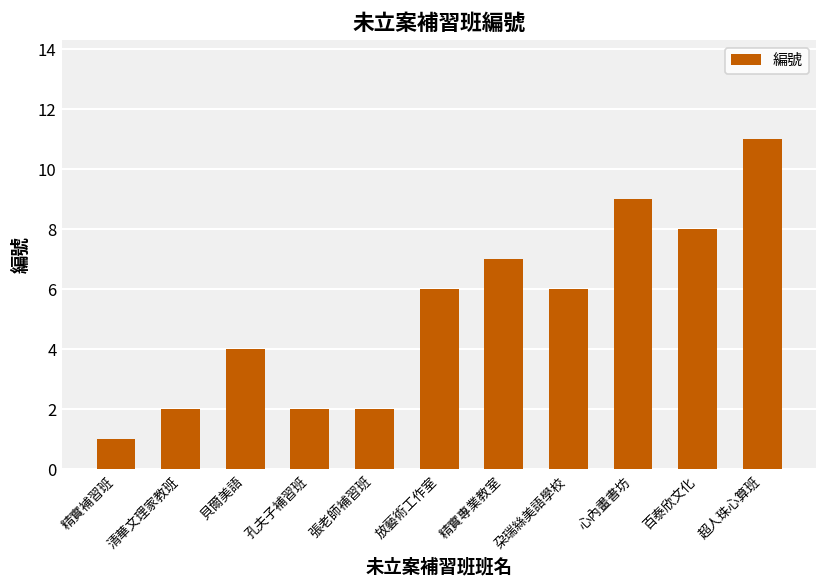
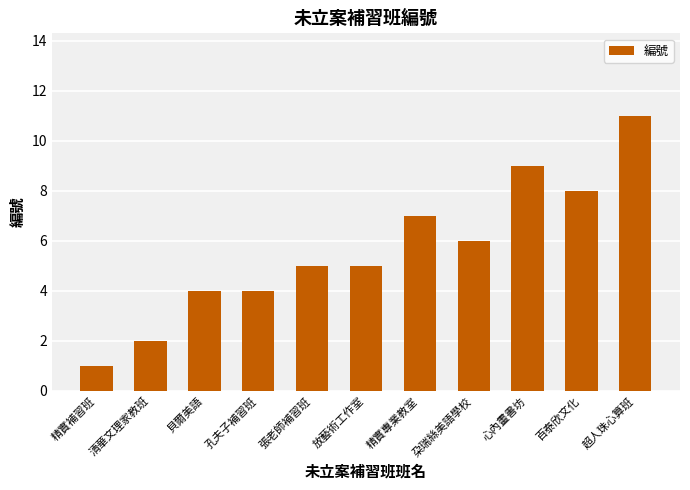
  {
    "精實補習班": 1,
    "清華文理家教班": 2,
    "貝爾美語": 4,
-   "孔夫子補習班": 2,
-   "張老師補習班": 2,
-   "放藝術工作室": 6,
+   "孔夫子補習班": 4,
+   "張老師補習班": 5,
+   "放藝術工作室": 5,
    "精實專業教室": 7,
    "朶瑞絲美語學校": 6,
    "心內畫書坊": 9,
    "百泰欣文化": 8,
    "超人珠心算班": 11
  }
